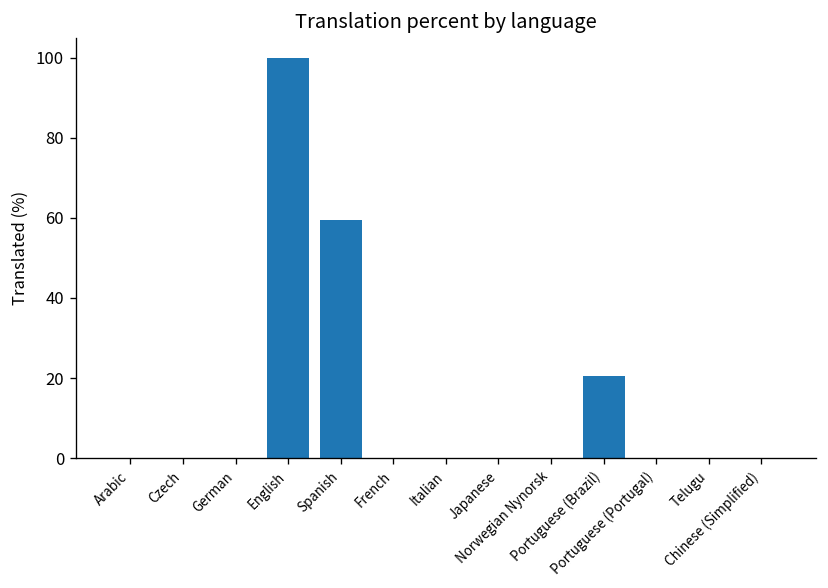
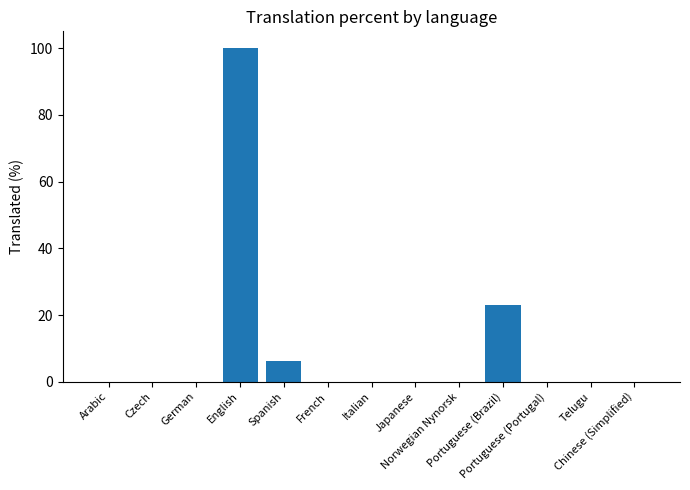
  {
    "Arabic": 0,
    "Czech": 0,
    "German": 0,
    "English": 100,
-   "Spanish": 60,
+   "Spanish": 6,
    "French": 0,
    "Italian": 0,
    "Japanese": 0,
    "Norwegian Nynorsk": 0,
-   "Portuguese (Brazil)": 20,
+   "Portuguese (Brazil)": 23,
    "Portuguese (Portugal)": 0,
    "Telugu": 0,
    "Chinese (Simplified)": 0
  }
